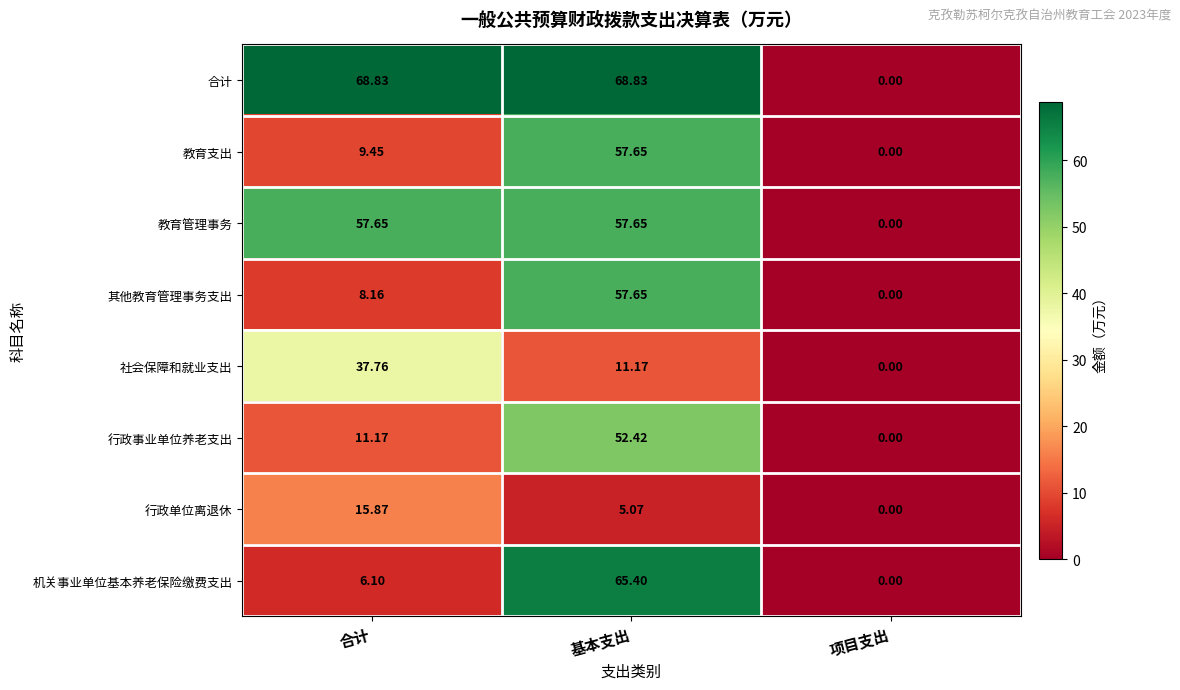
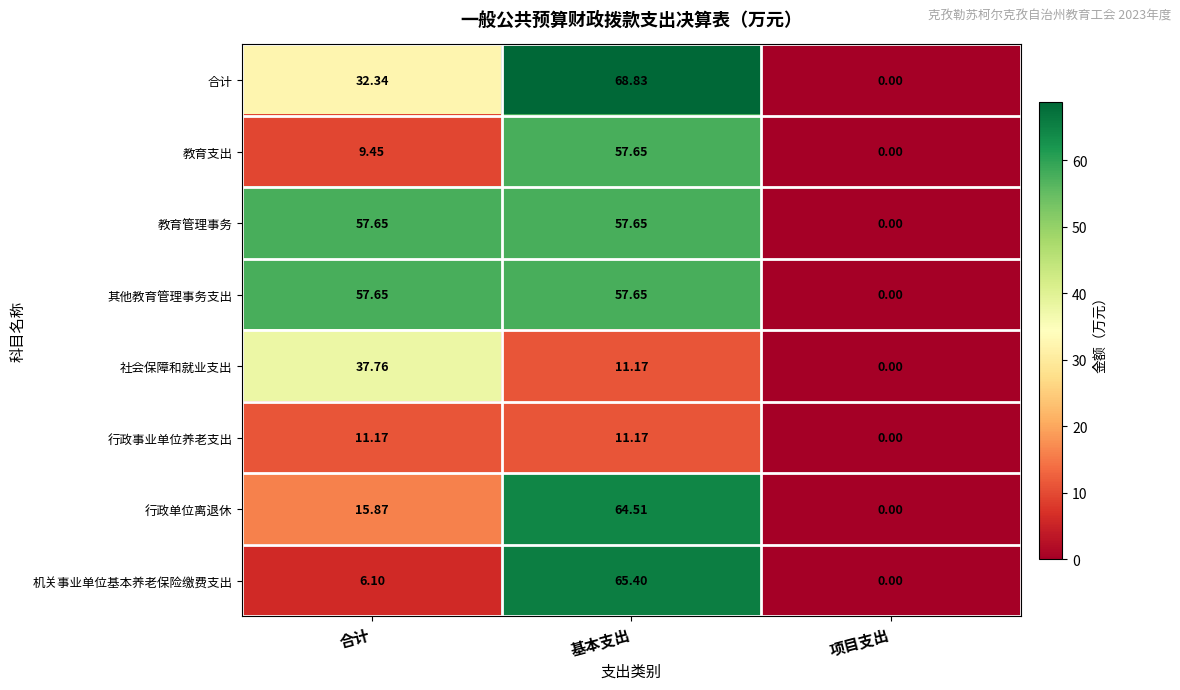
  {
    "合计": {
-     "合计": 68.83,
+     "合计": 32.34,
      "基本支出": 68.83,
      "项目支出": 0.00
    },
    "教育支出": {
      "合计": 9.45,
      "基本支出": 57.65,
      "项目支出": 0.00
    },
    "教育管理事务": {
      "合计": 57.65,
      "基本支出": 57.65,
      "项目支出": 0.00
    },
    "其他教育管理事务支出": {
-     "合计": 8.16,
+     "合计": 57.65,
      "基本支出": 57.65,
      "项目支出": 0.00
    },
    "社会保障和就业支出": {
      "合计": 37.76,
      "基本支出": 11.17,
      "项目支出": 0.00
    },
    "行政事业单位养老支出": {
      "合计": 11.17,
-     "基本支出": 52.42,
+     "基本支出": 11.17,
      "项目支出": 0.00
    },
    "行政单位离退休": {
      "合计": 15.87,
-     "基本支出": 5.07,
+     "基本支出": 64.51,
      "项目支出": 0.00
    },
    "机关事业单位基本养老保险缴费支出": {
      "合计": 6.10,
      "基本支出": 65.40,
      "项目支出": 0.00
    }
  }
